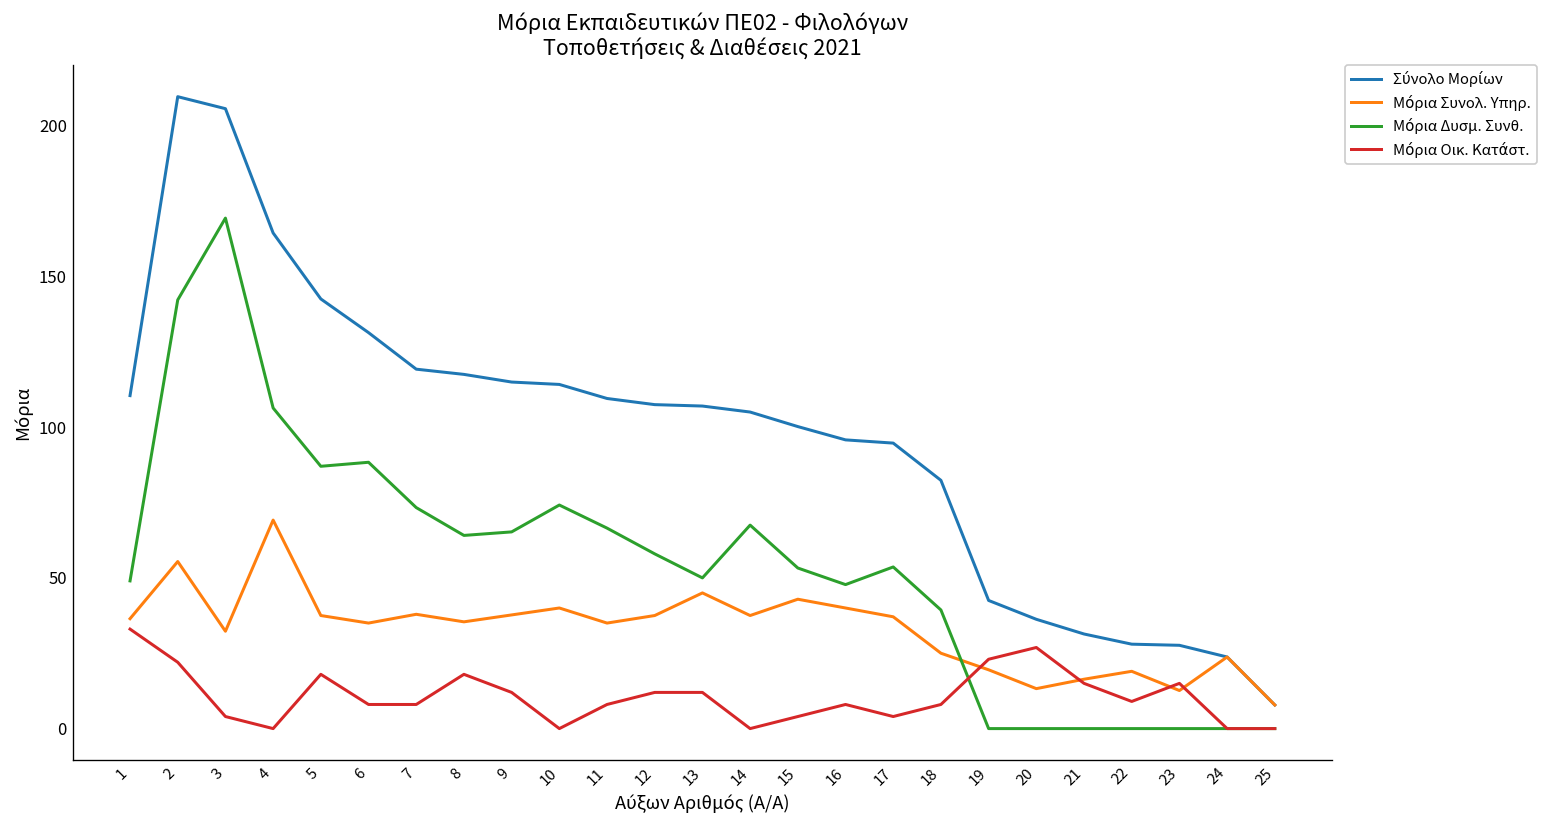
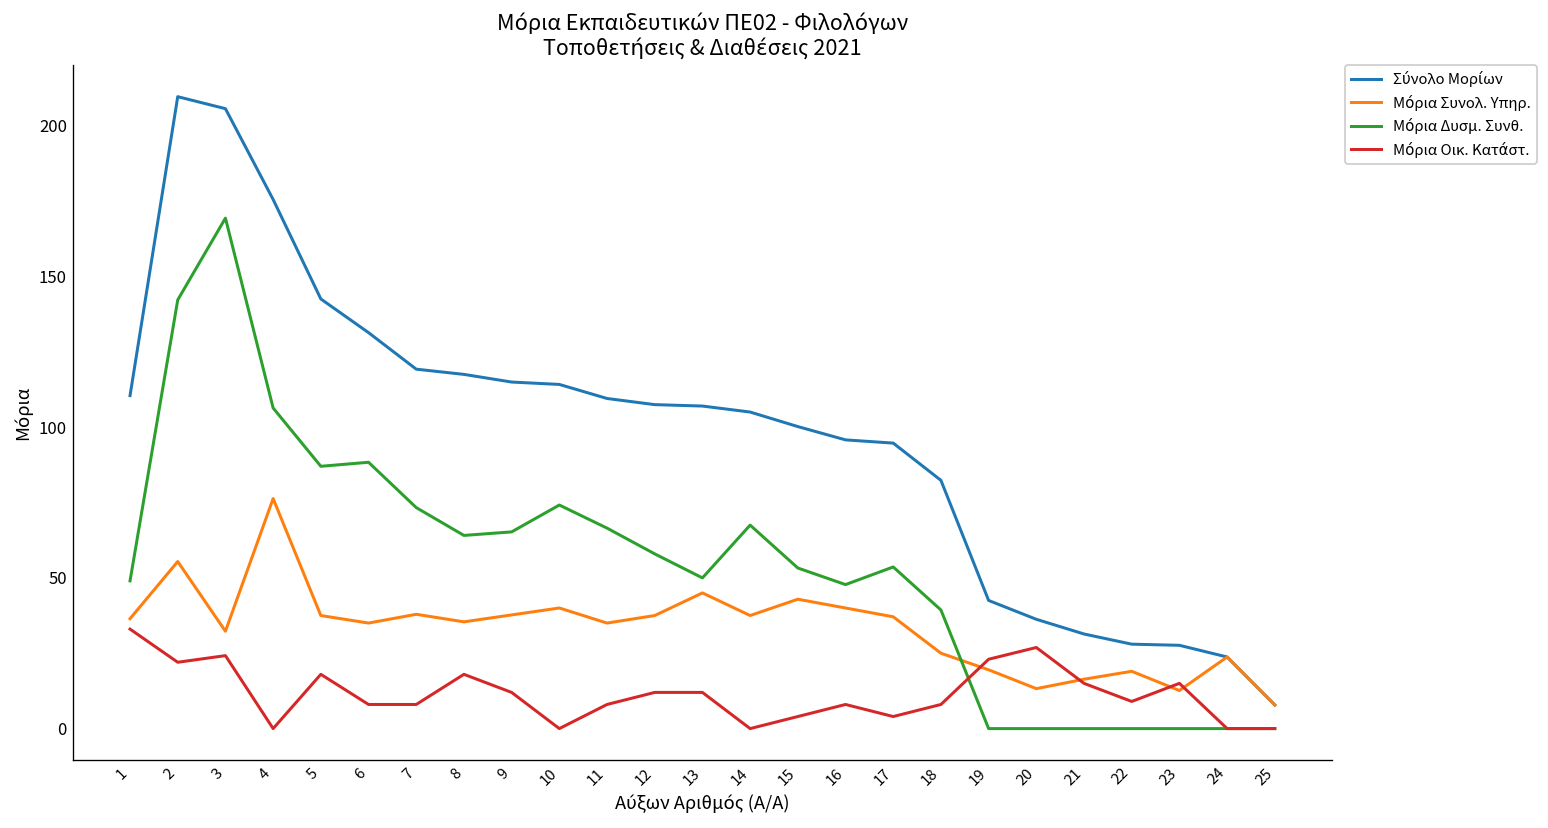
  {
    "Σύνολο Μορίων": {
      "1": 110,
      "2": 210,
      "3": 206,
-     "4": 164,
+     "4": 175,
      "5": 143,
      "6": 131,
      "7": 119,
      "8": 117,
      "9": 115,
      "10": 114,
      "11": 109,
      "12": 107,
      "13": 107,
      "14": 105,
      "15": 100,
      "16": 96,
      "17": 95,
      "18": 82,
      "19": 43,
      "20": 36,
      "21": 31,
      "22": 28,
      "23": 28
    },
    "Μόρια Συνολ. Υπηρ.": {
      "1": 36,
      "2": 55,
      "3": 32,
-     "4": 69,
+     "4": 76,
      "5": 38,
      "6": 35,
      "7": 38,
      "8": 35,
      "9": 38,
      "10": 40,
      "11": 35,
      "12": 38,
      "13": 45,
      "14": 38,
      "15": 43,
      "16": 40,
      "17": 37,
      "18": 25,
      "19": 20,
      "20": 13,
      "21": 16,
      "22": 19,
      "23": 13
    },
    "Μόρια Δυσμ. Συνθ.": {
      "1": 49,
      "2": 142,
      "3": 169,
      "4": 106,
      "5": 87,
      "6": 88,
      "7": 73,
      "8": 64,
      "9": 65,
      "10": 74,
      "11": 66,
      "12": 58,
      "13": 50,
      "14": 67,
      "15": 53,
      "16": 48,
      "17": 54,
      "18": 39,
      "19": 0,
      "20": 0,
      "21": 0,
      "22": 0,
      "23": 0
    },
    "Μόρια Οικ. Κατάστ.": {
      "1": 33,
      "2": 22,
-     "3": 4,
+     "3": 24,
      "4": 0,
      "5": 18,
      "6": 8,
      "7": 8,
      "8": 18,
      "9": 12,
      "10": 0,
      "11": 8,
      "12": 12,
      "13": 12,
      "14": 0,
      "15": 4,
      "16": 8,
      "17": 4,
      "18": 8,
      "19": 23,
      "20": 27,
      "21": 15,
      "22": 9,
      "23": 15
    }
  }
